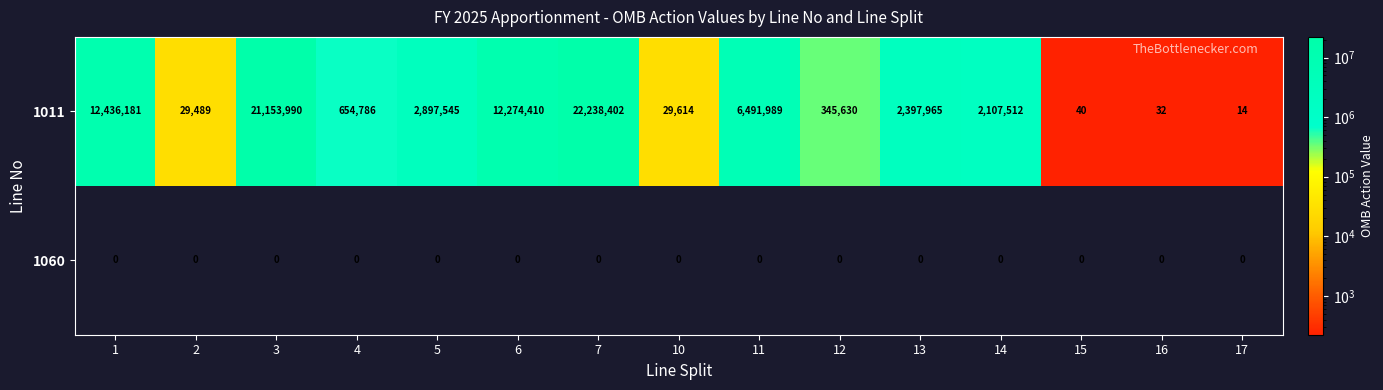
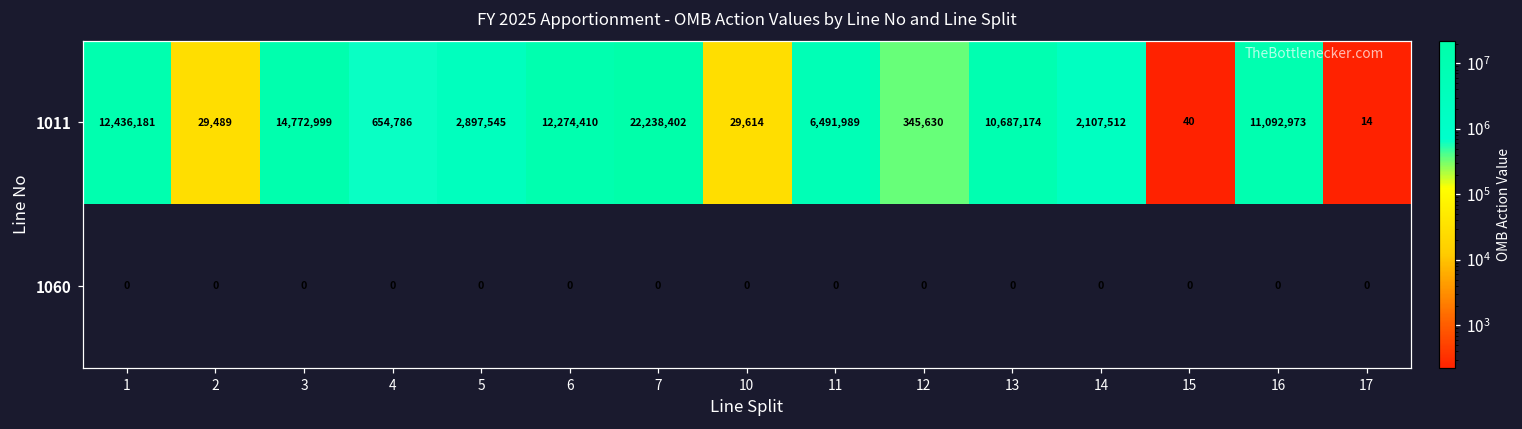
  {
    "1011": {
      "1": "12,436,181",
      "2": "29,489",
-     "3": "21,153,990",
+     "3": "14,772,999",
      "4": "654,786",
      "5": "2,897,545",
      "6": "12,274,410",
      "7": "22,238,402",
      "10": "29,614",
      "11": "6,491,989",
      "12": "345,630",
-     "13": "2,397,965",
+     "13": "10,687,174",
      "14": "2,107,512",
      "15": "40",
-     "16": "32",
+     "16": "11,092,973",
      "17": "14"
    }
  }
